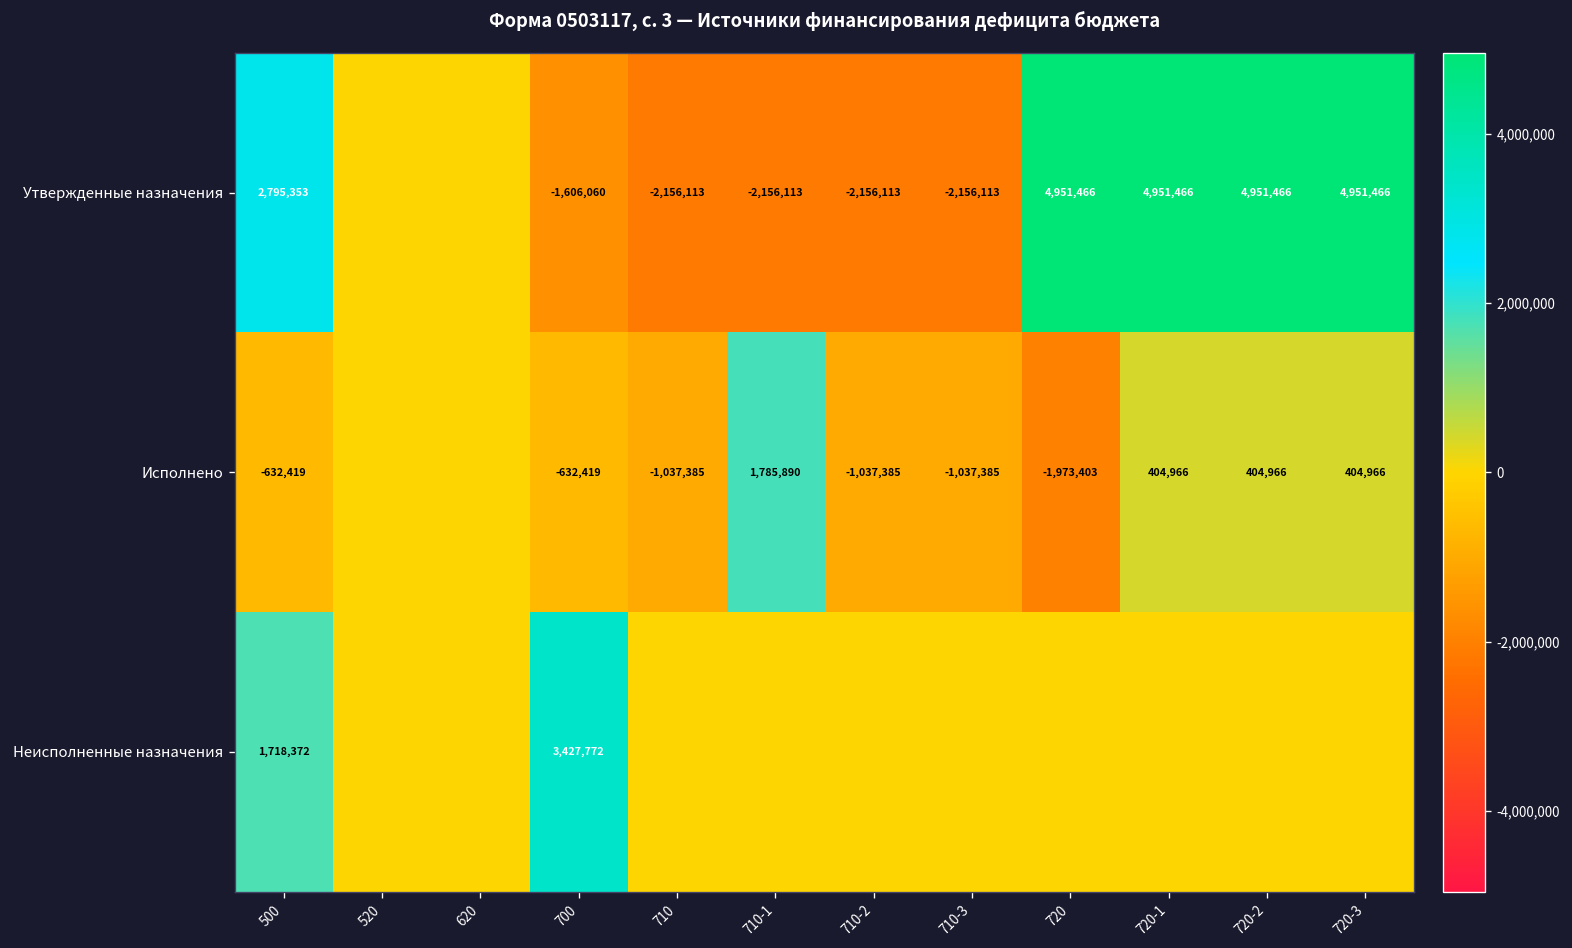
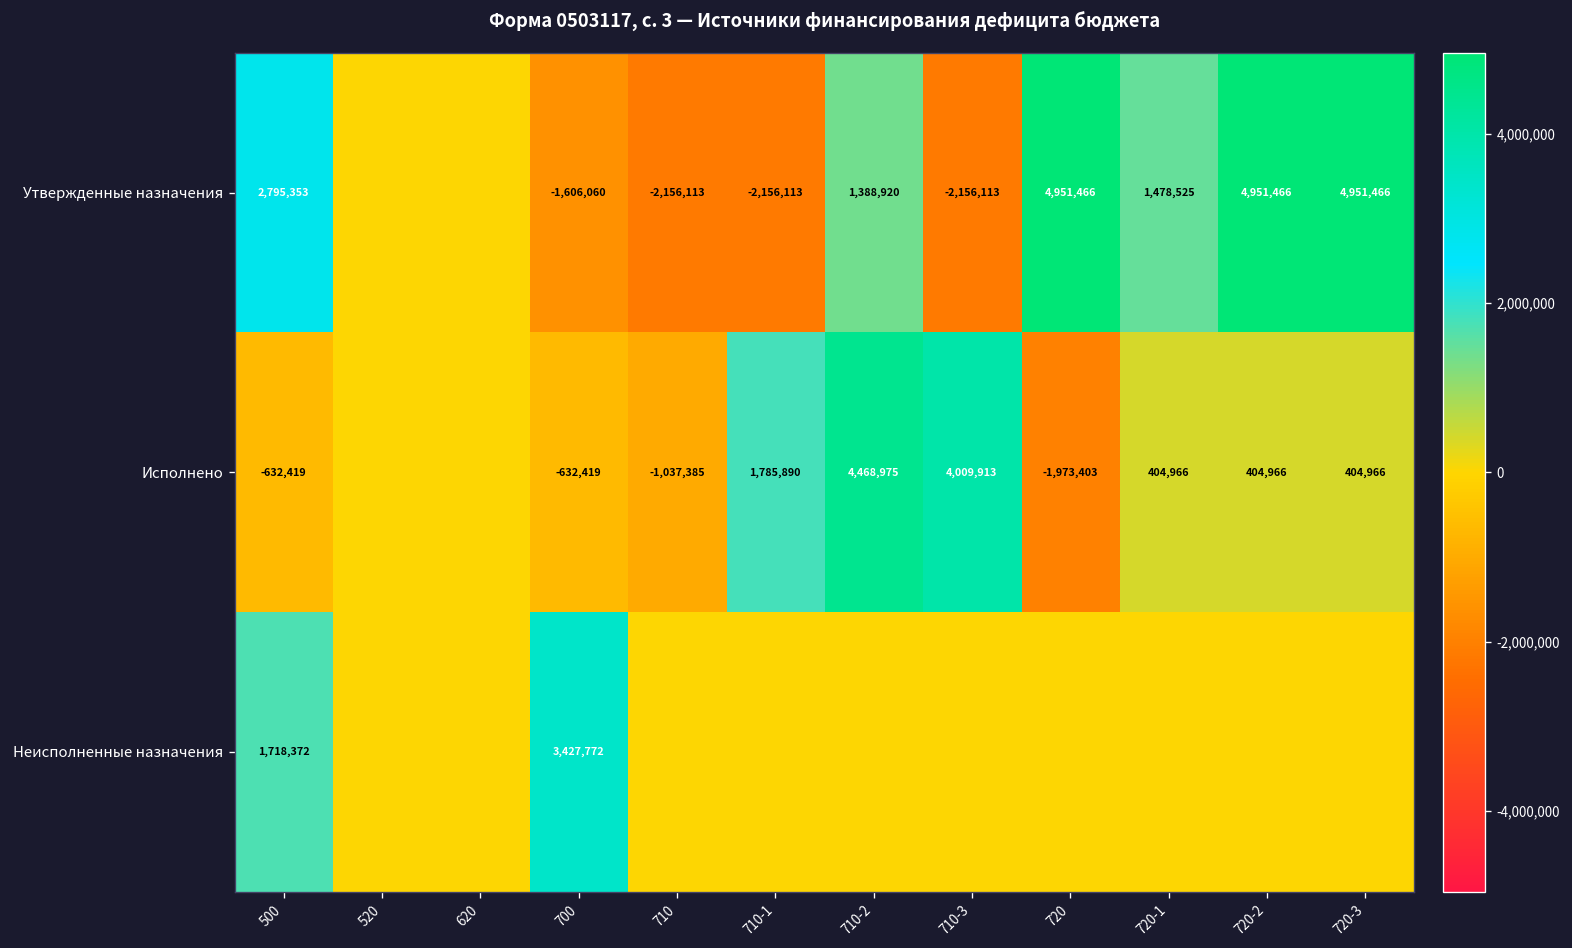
  {
    "Утвержденные назначения": {
      "500": "2,795,353",
      "700": "-1,606,060",
      "710": "-2,156,113",
      "710-1": "-2,156,113",
-     "710-2": "-2,156,113",
+     "710-2": "1,388,920",
      "710-3": "-2,156,113",
      "720": "4,951,466",
-     "720-1": "4,951,466",
+     "720-1": "1,478,525",
      "720-2": "4,951,466",
      "720-3": "4,951,466"
    },
    "Исполнено": {
      "500": "-632,419",
      "700": "-632,419",
      "710": "-1,037,385",
      "710-1": "1,785,890",
-     "710-2": "-1,037,385",
-     "710-3": "-1,037,385",
+     "710-2": "4,468,975",
+     "710-3": "4,009,913",
      "720": "-1,973,403",
      "720-1": "404,966",
      "720-2": "404,966",
      "720-3": "404,966"
    },
    "Неисполненные назначения": {
      "500": "1,718,372",
      "700": "3,427,772"
    }
  }
